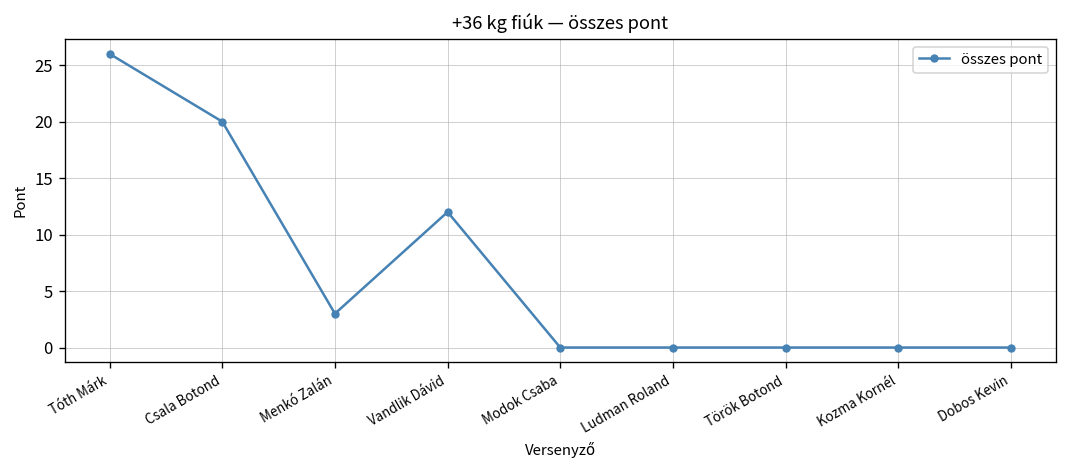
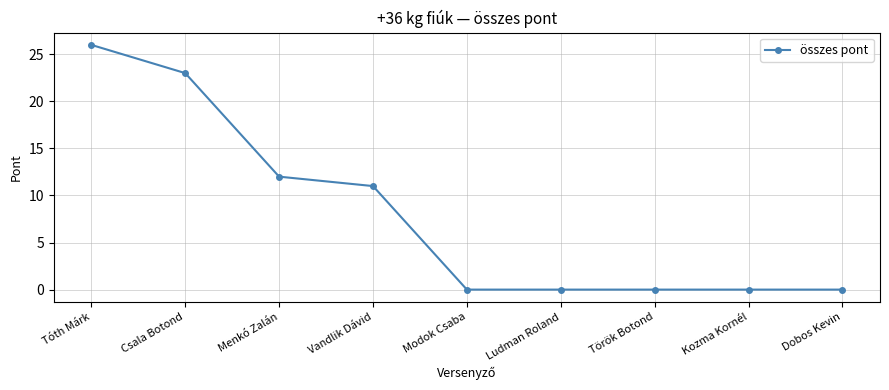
  {
    "Tóth Márk": 26,
-   "Csala Botond": 20,
-   "Menkó Zalán": 3,
-   "Vandlik Dávid": 12,
+   "Csala Botond": 23,
+   "Menkó Zalán": 12,
+   "Vandlik Dávid": 11,
    "Modok Csaba": 0,
    "Ludman Roland": 0,
    "Török Botond": 0,
    "Kozma Kornél": 0,
    "Dobos Kevin": 0
  }
